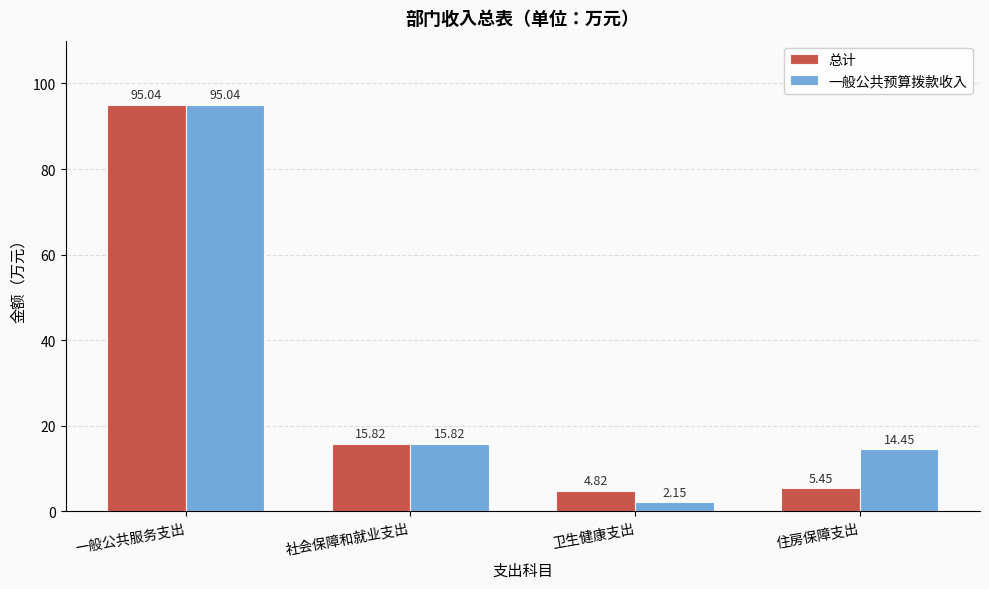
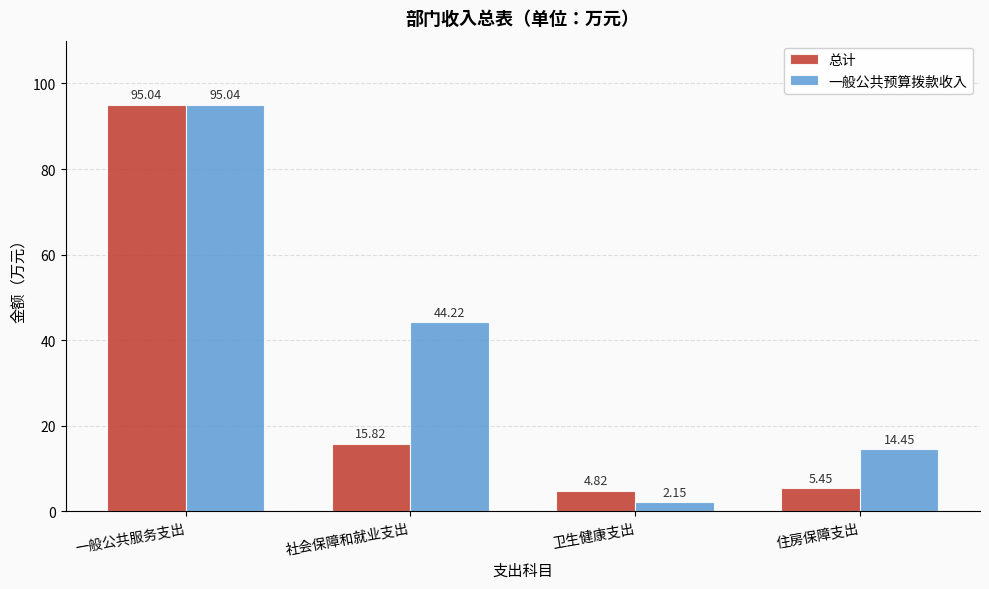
  {
    "总计": {
      "一般公共服务支出": 95.04,
      "社会保障和就业支出": 15.82,
      "卫生健康支出": 4.82,
      "住房保障支出": 5.45
    },
    "一般公共预算拨款收入": {
      "一般公共服务支出": 95.04,
-     "社会保障和就业支出": 15.82,
+     "社会保障和就业支出": 44.22,
      "卫生健康支出": 2.15,
      "住房保障支出": 14.45
    }
  }
